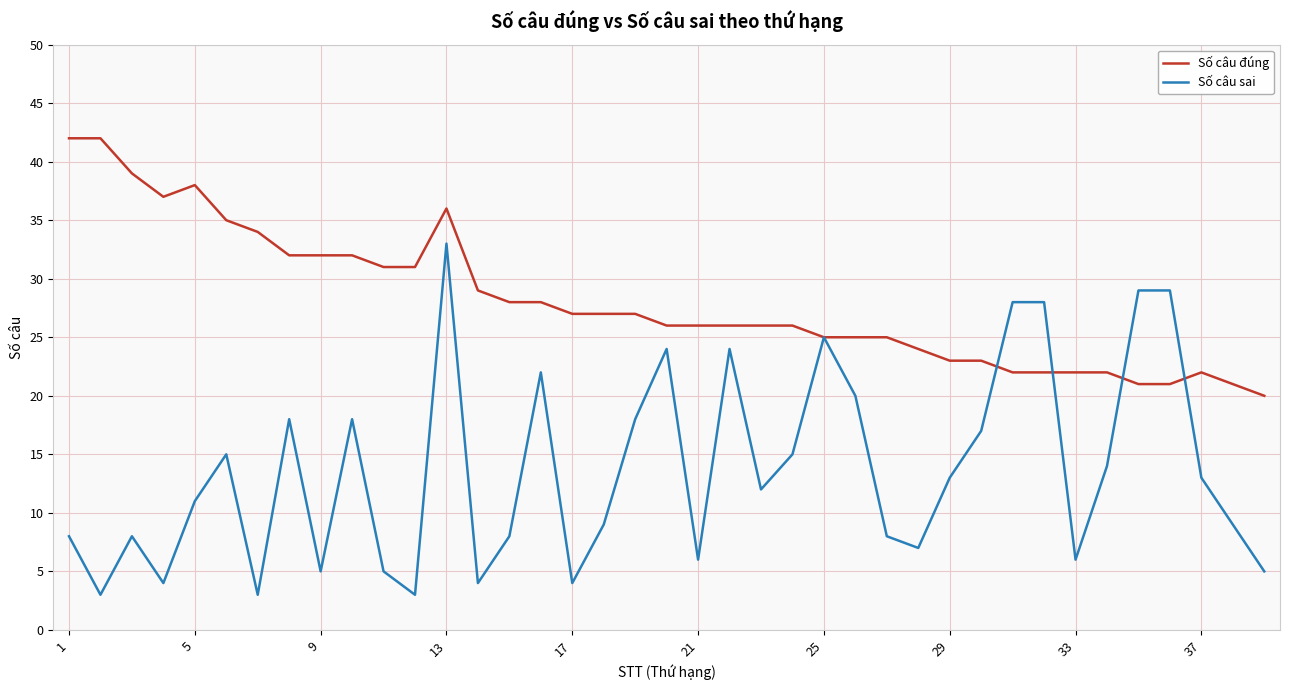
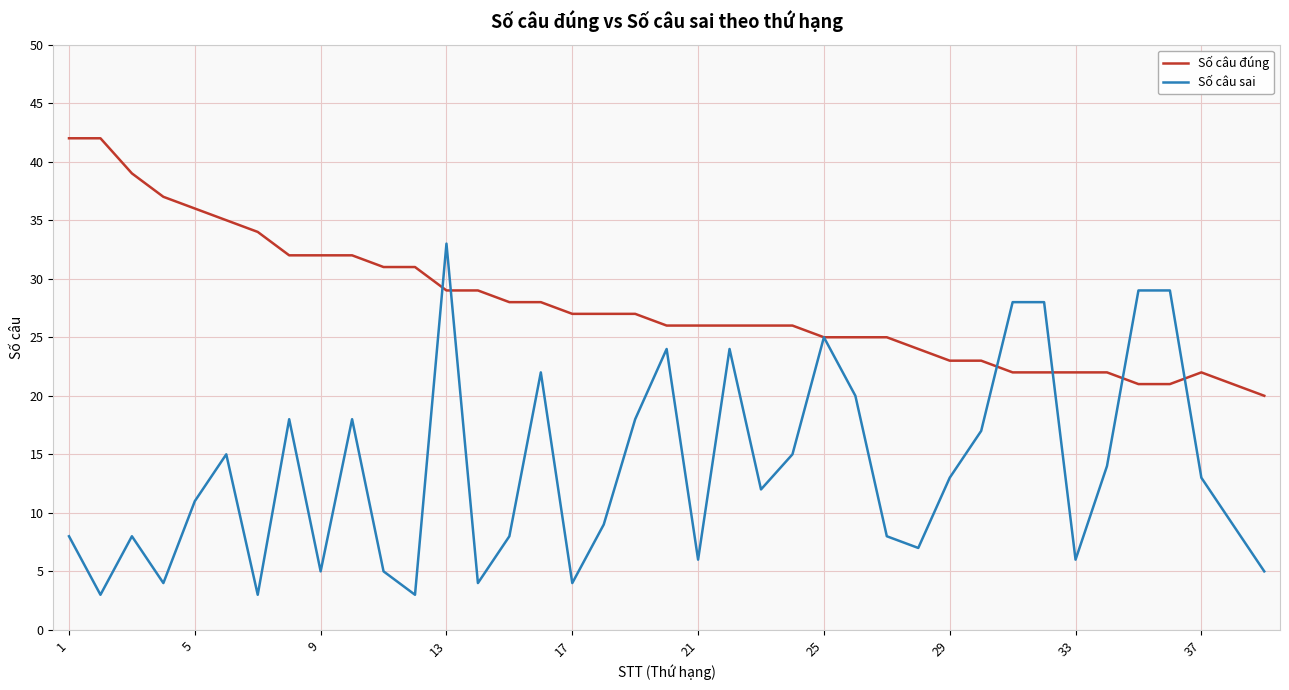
  {
    "Số câu đúng": {
      "1": 42,
-     "5": 38,
+     "5": 36,
      "9": 32,
-     "13": 36,
+     "13": 29,
      "17": 27,
      "21": 26,
      "29": 23,
      "33": 22,
      "37": 22
    },
    "Số câu sai": {
      "1": 8,
      "5": 11,
      "9": 5,
      "13": 33,
      "17": 4,
      "21": 6,
      "29": 13,
      "33": 6,
      "37": 13
    }
  }
